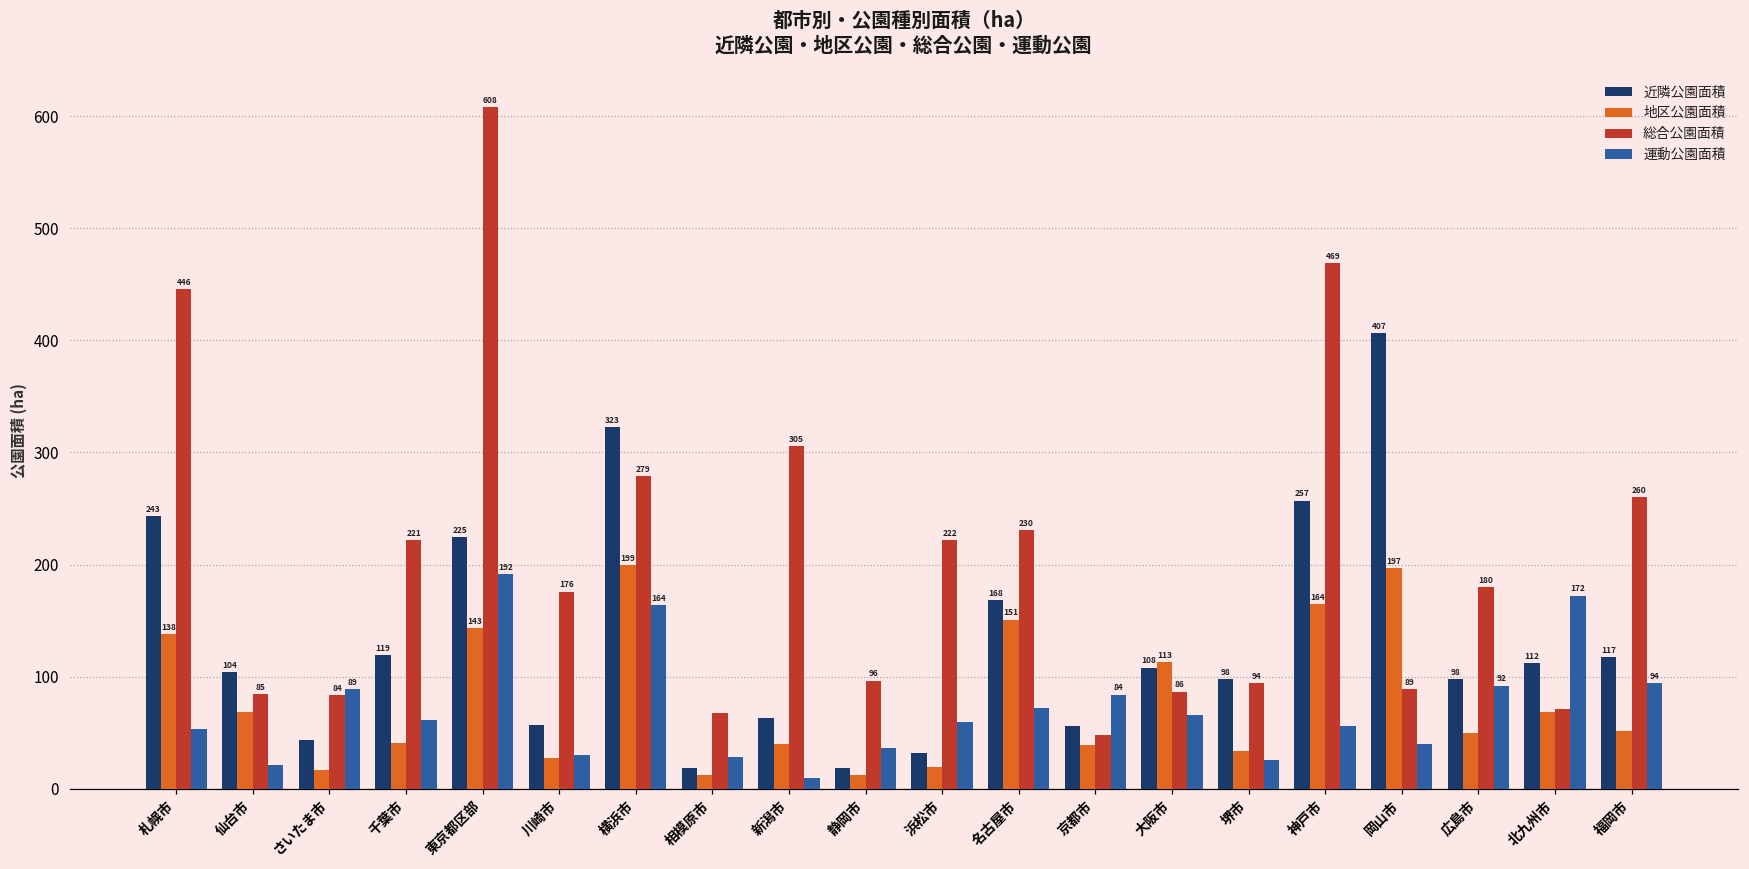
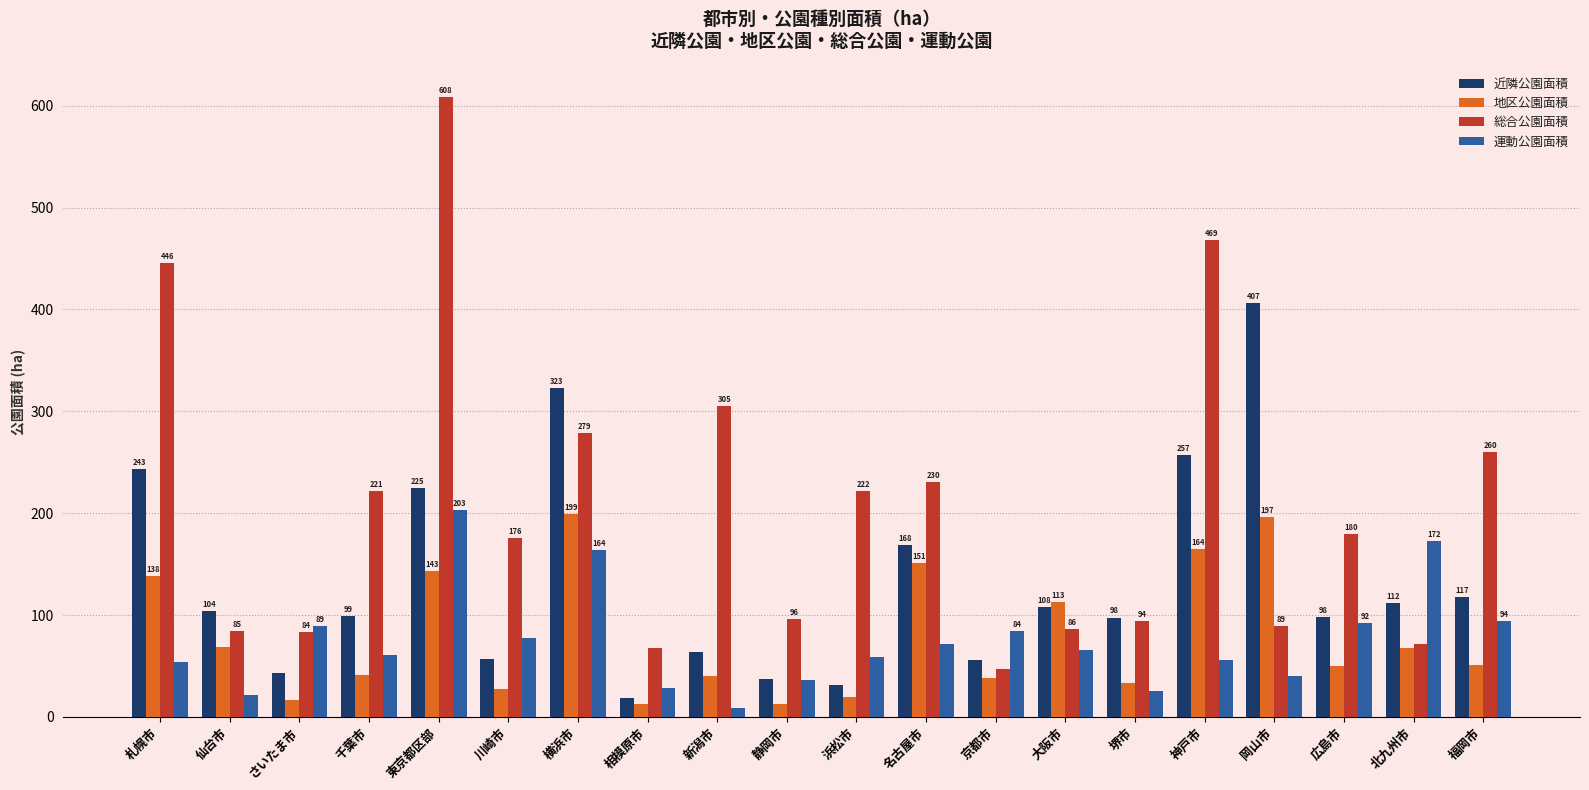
  {
    "近隣公園面積": {
      "札幌市": 243,
      "仙台市": 104,
-     "千葉市": 119,
+     "千葉市": 99,
      "東京都区部": 225,
      "横浜市": 323,
-     "静岡市": 18,
+     "静岡市": 37,
      "名古屋市": 168,
      "大阪市": 108,
      "堺市": 98,
      "神戸市": 257,
      "岡山市": 407,
      "広島市": 98,
      "北九州市": 112,
      "福岡市": 117
    },
    "運動公園面積": {
      "さいたま市": 89,
-     "東京都区部": 192,
-     "川崎市": 30,
+     "東京都区部": 203,
+     "川崎市": 77,
      "横浜市": 164,
      "京都市": 84,
      "広島市": 92,
      "北九州市": 172,
      "福岡市": 94
    }
  }
